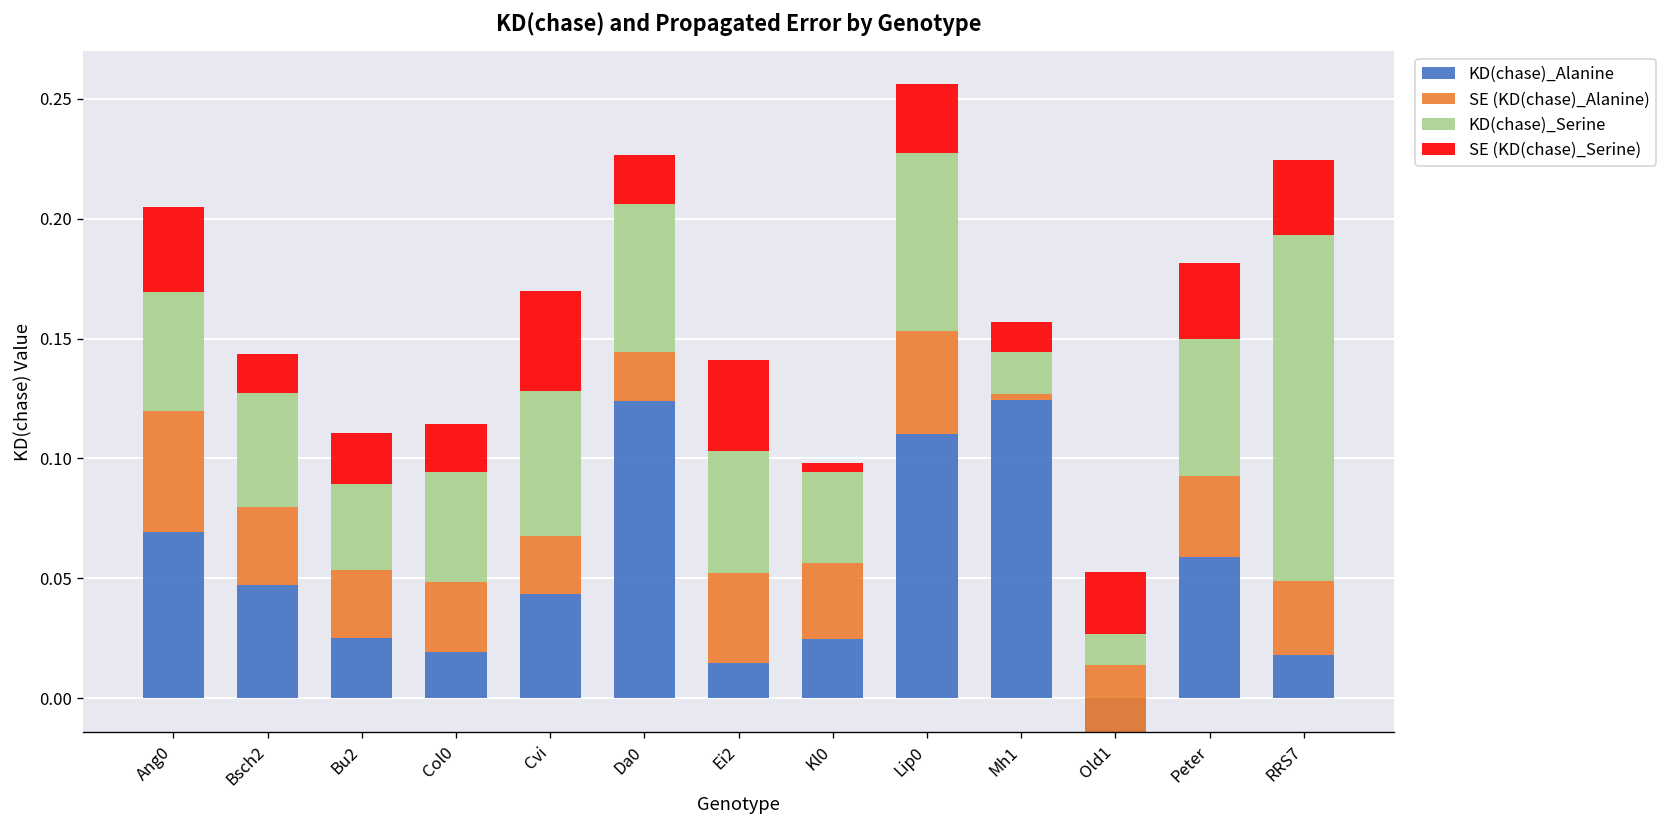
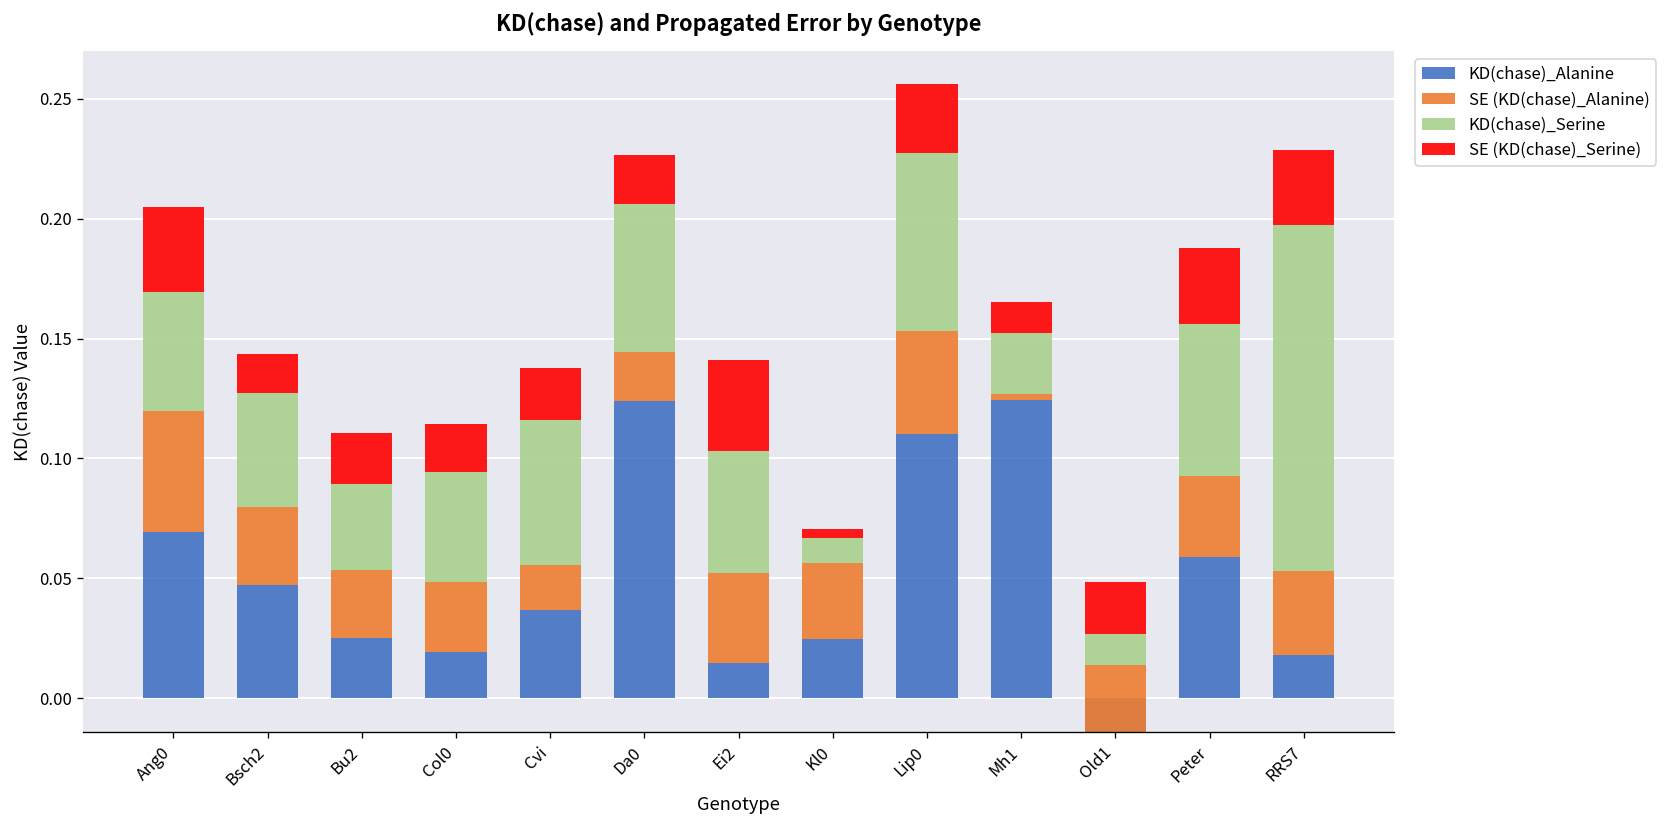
  {
    "KD(chase)_Alanine": {
      "Ang0": 0.069,
      "Bsch2": 0.047,
      "Bu2": 0.025,
      "Col0": 0.019,
-     "Cvi": 0.043,
+     "Cvi": 0.037,
      "Da0": 0.124,
      "Ei2": 0.015,
      "Kl0": 0.025,
      "Lip0": 0.110,
      "Mh1": 0.124,
      "Old1": -0.014,
      "Peter": 0.059,
      "RRS7": 0.018
    },
    "SE (KD(chase)_Alanine)": {
      "Ang0": 0.050,
      "Bsch2": 0.032,
      "Bu2": 0.029,
      "Col0": 0.029,
-     "Cvi": 0.024,
+     "Cvi": 0.019,
      "Da0": 0.021,
      "Ei2": 0.038,
      "Kl0": 0.032,
      "Lip0": 0.043,
      "Mh1": 0.002,
      "Old1": 0.028,
      "Peter": 0.034,
-     "RRS7": 0.031
+     "RRS7": 0.035
    },
    "KD(chase)_Serine": {
      "Ang0": 0.050,
      "Bsch2": 0.048,
      "Bu2": 0.036,
      "Col0": 0.046,
      "Cvi": 0.060,
      "Da0": 0.062,
      "Ei2": 0.051,
-     "Kl0": 0.038,
+     "Kl0": 0.011,
      "Lip0": 0.074,
-     "Mh1": 0.018,
+     "Mh1": 0.026,
      "Old1": 0.013,
-     "Peter": 0.057,
+     "Peter": 0.063,
      "RRS7": 0.144
    },
    "SE (KD(chase)_Serine)": {
      "Ang0": 0.036,
      "Bsch2": 0.016,
      "Bu2": 0.021,
      "Col0": 0.020,
-     "Cvi": 0.042,
+     "Cvi": 0.022,
      "Da0": 0.021,
      "Ei2": 0.038,
      "Kl0": 0.004,
      "Lip0": 0.029,
      "Mh1": 0.013,
-     "Old1": 0.026,
+     "Old1": 0.022,
      "Peter": 0.032,
      "RRS7": 0.031
    }
  }
